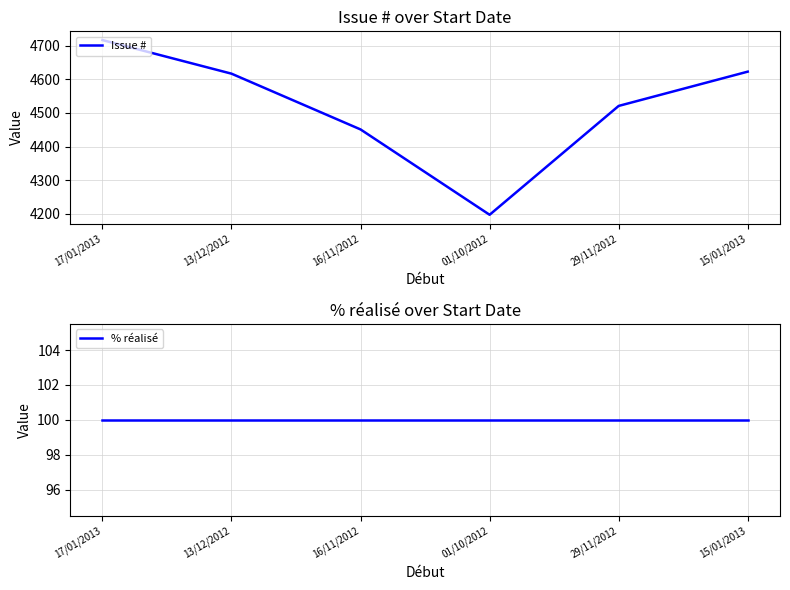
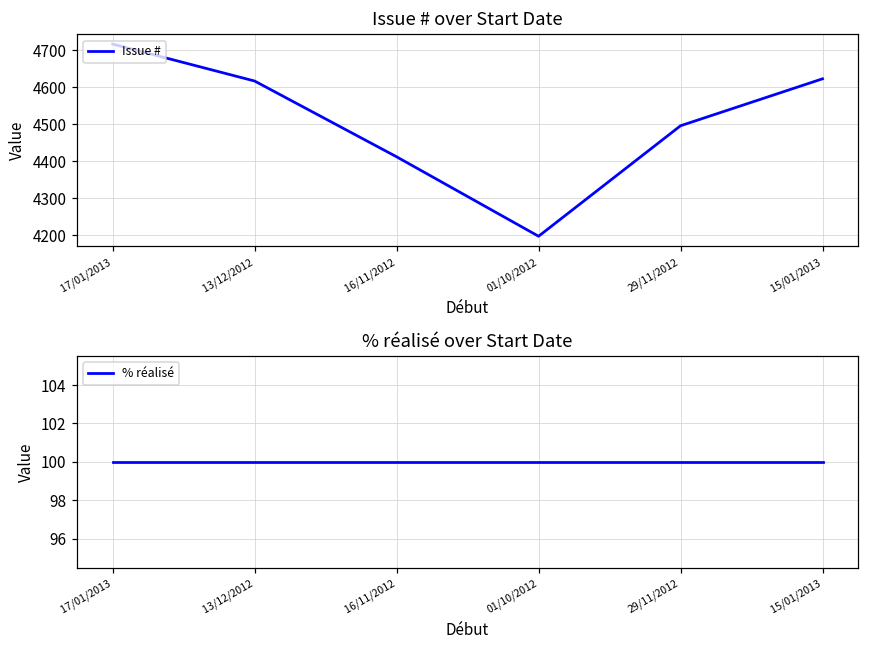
  {
    "Issue # over Start Date": {
      "13/12/2012": 4620,
-     "16/11/2012": 4450,
+     "16/11/2012": 4410,
      "01/10/2012": 4200,
-     "29/11/2012": 4520,
+     "29/11/2012": 4500,
      "15/01/2013": 4620
    },
    "% réalisé over Start Date": {
      "17/01/2013": 100.0,
      "13/12/2012": 100.0,
      "16/11/2012": 100.0,
      "01/10/2012": 100.0,
      "29/11/2012": 100.0,
      "15/01/2013": 100.0
    }
  }
